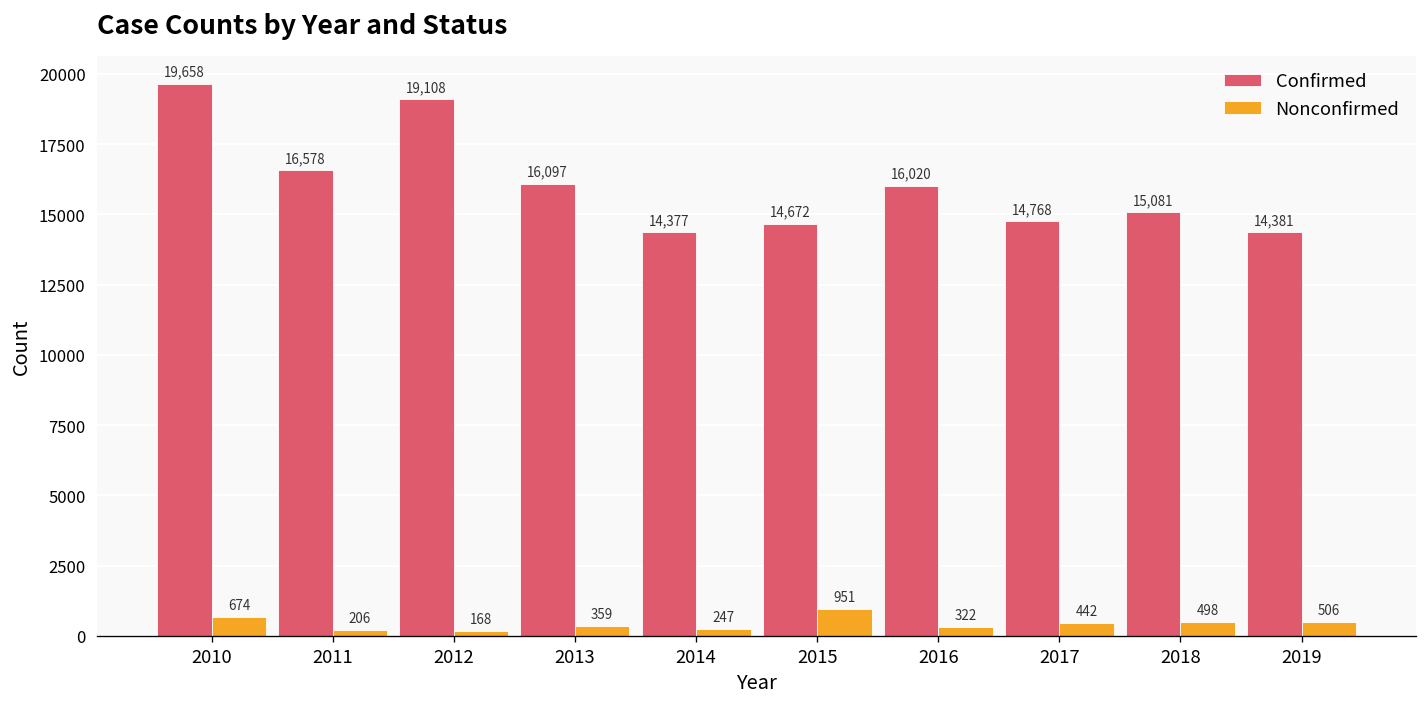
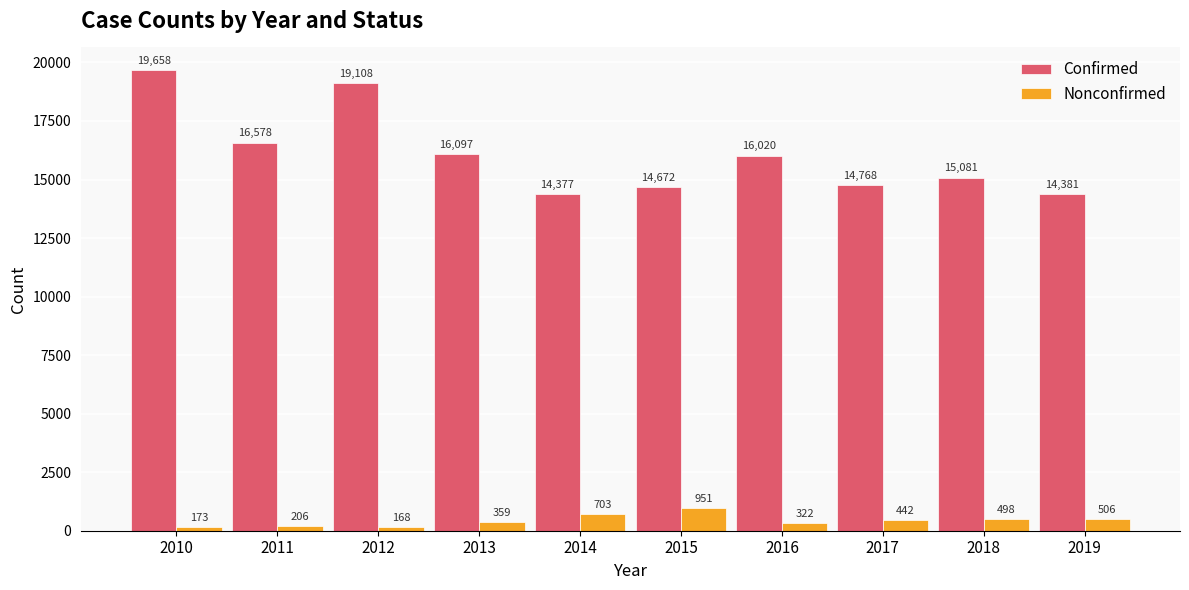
  {
    "Confirmed": {
      "2010": "19,658",
      "2011": "16,578",
      "2012": "19,108",
      "2013": "16,097",
      "2014": "14,377",
      "2015": "14,672",
      "2016": "16,020",
      "2017": "14,768",
      "2018": "15,081",
      "2019": "14,381"
    },
    "Nonconfirmed": {
-     "2010": "674",
+     "2010": "173",
      "2011": "206",
      "2012": "168",
      "2013": "359",
-     "2014": "247",
+     "2014": "703",
      "2015": "951",
      "2016": "322",
      "2017": "442",
      "2018": "498",
      "2019": "506"
    }
  }
